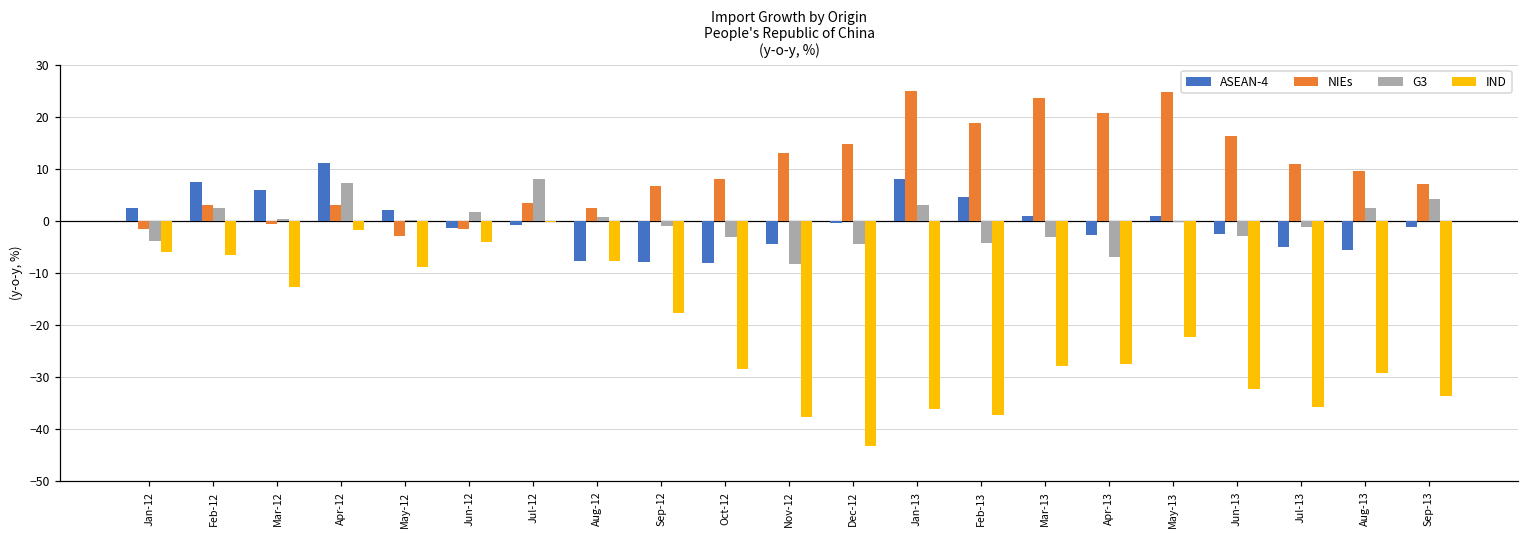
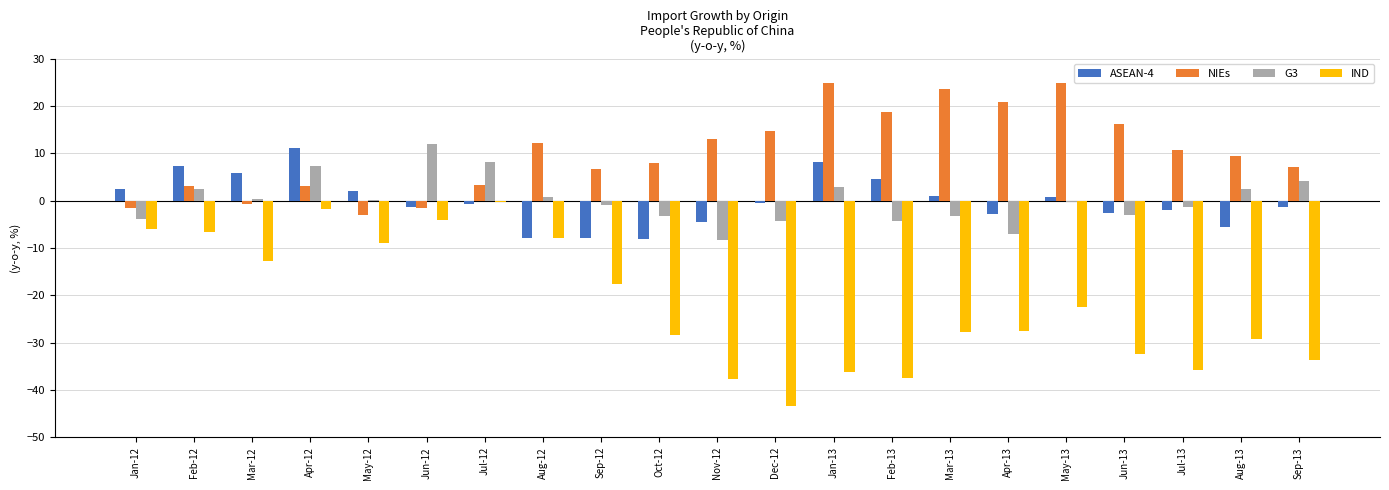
  {
    "ASEAN-4": {
      "Jan-12": 2,
      "Feb-12": 7,
      "Mar-12": 6,
      "Apr-12": 11,
      "May-12": 2,
      "Jun-12": -1,
      "Jul-12": -1,
      "Aug-12": -8,
      "Sep-12": -8,
      "Oct-12": -8,
      "Nov-12": -4,
      "Jan-13": 8,
      "Feb-13": 5,
      "Mar-13": 1,
      "Apr-13": -3,
      "May-13": 1,
      "Jun-13": -3,
-     "Jul-13": -5,
+     "Jul-13": -2,
      "Aug-13": -6,
      "Sep-13": -1
    },
    "NIEs": {
      "Jan-12": -2,
      "Feb-12": 3,
      "Mar-12": -1,
      "Apr-12": 3,
      "May-12": -3,
      "Jun-12": -2,
      "Jul-12": 3,
-     "Aug-12": 3,
+     "Aug-12": 12,
      "Sep-12": 7,
      "Oct-12": 8,
      "Nov-12": 13,
      "Dec-12": 15,
      "Jan-13": 25,
      "Feb-13": 19,
      "Mar-13": 24,
      "Apr-13": 21,
      "May-13": 25,
      "Jun-13": 16,
      "Jul-13": 11,
      "Aug-13": 9,
      "Sep-13": 7
    },
    "G3": {
      "Jan-12": -4,
      "Feb-12": 2,
      "Apr-12": 7,
-     "Jun-12": 2,
+     "Jun-12": 12,
      "Jul-12": 8,
      "Aug-12": 1,
      "Sep-12": -1,
      "Oct-12": -3,
      "Nov-12": -8,
      "Dec-12": -4,
      "Jan-13": 3,
      "Feb-13": -4,
      "Mar-13": -3,
      "Apr-13": -7,
      "Jun-13": -3,
      "Jul-13": -1,
      "Aug-13": 2,
      "Sep-13": 4
    },
    "IND": {
      "Jan-12": -6,
      "Feb-12": -7,
      "Mar-12": -13,
      "Apr-12": -2,
      "May-12": -9,
      "Jun-12": -4,
      "Aug-12": -8,
      "Sep-12": -18,
      "Oct-12": -28,
      "Nov-12": -38,
      "Dec-12": -43,
      "Jan-13": -36,
      "Feb-13": -37,
      "Mar-13": -28,
      "Apr-13": -28,
      "May-13": -22,
      "Jun-13": -32,
      "Jul-13": -36,
      "Aug-13": -29,
      "Sep-13": -34
    }
  }
